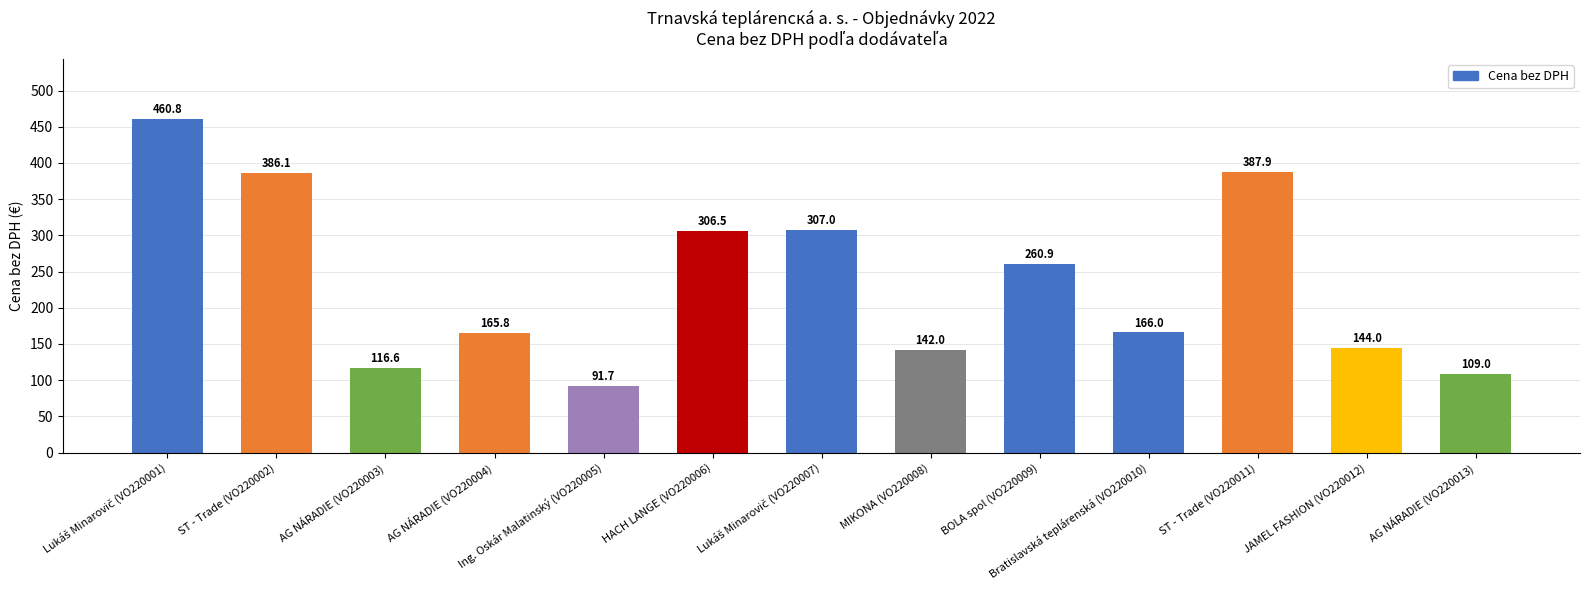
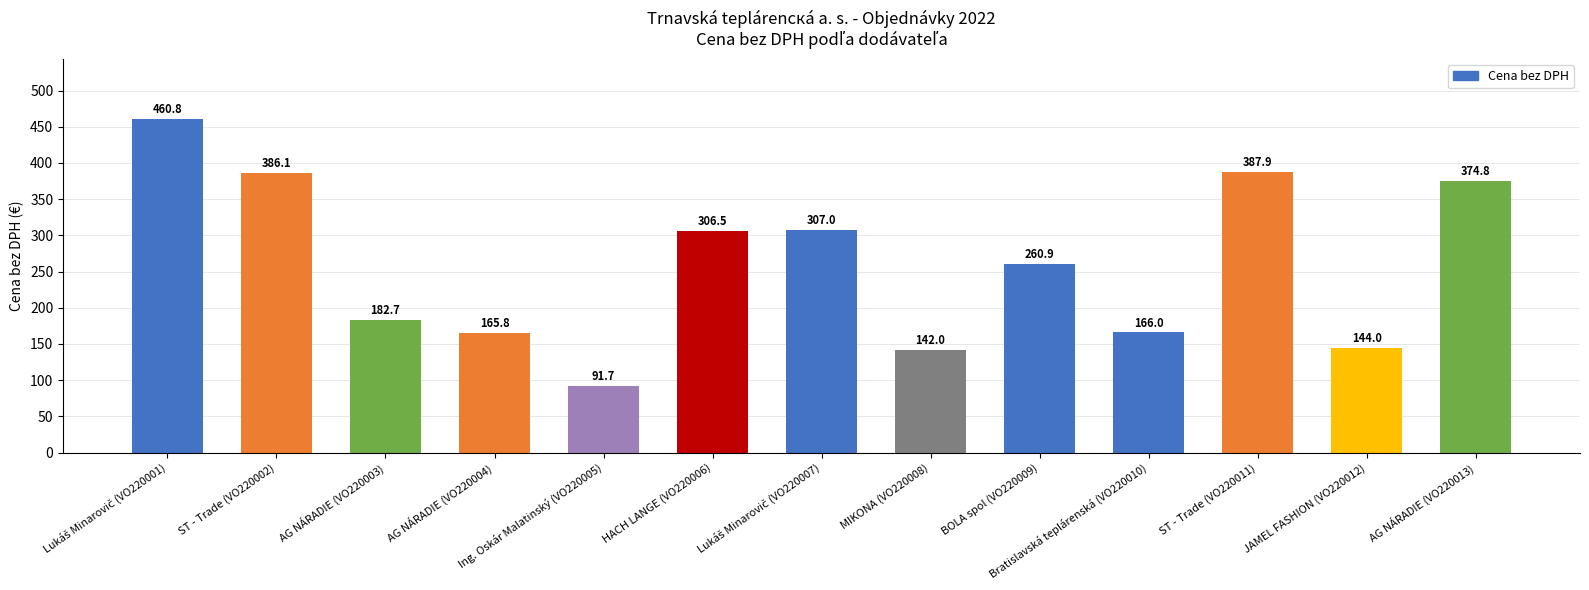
  {
    "Lukáš Minarovič (VO220001)": 460.8,
    "ST - Trade (VO220002)": 386.1,
-   "AG NÁRADIE (VO220003)": 116.6,
+   "AG NÁRADIE (VO220003)": 182.7,
    "AG NÁRADIE (VO220004)": 165.8,
    "Ing. Oskár Malatinský (VO220005)": 91.7,
    "HACH LANGE (VO220006)": 306.5,
    "Lukáš Minarovič (VO220007)": 307.0,
    "MIKONA (VO220008)": 142.0,
    "BOLA spol (VO220009)": 260.9,
    "Bratislavská teplárenská (VO220010)": 166.0,
    "ST - Trade (VO220011)": 387.9,
    "JAMEL FASHION (VO220012)": 144.0,
-   "AG NÁRADIE (VO220013)": 109.0
+   "AG NÁRADIE (VO220013)": 374.8
  }
